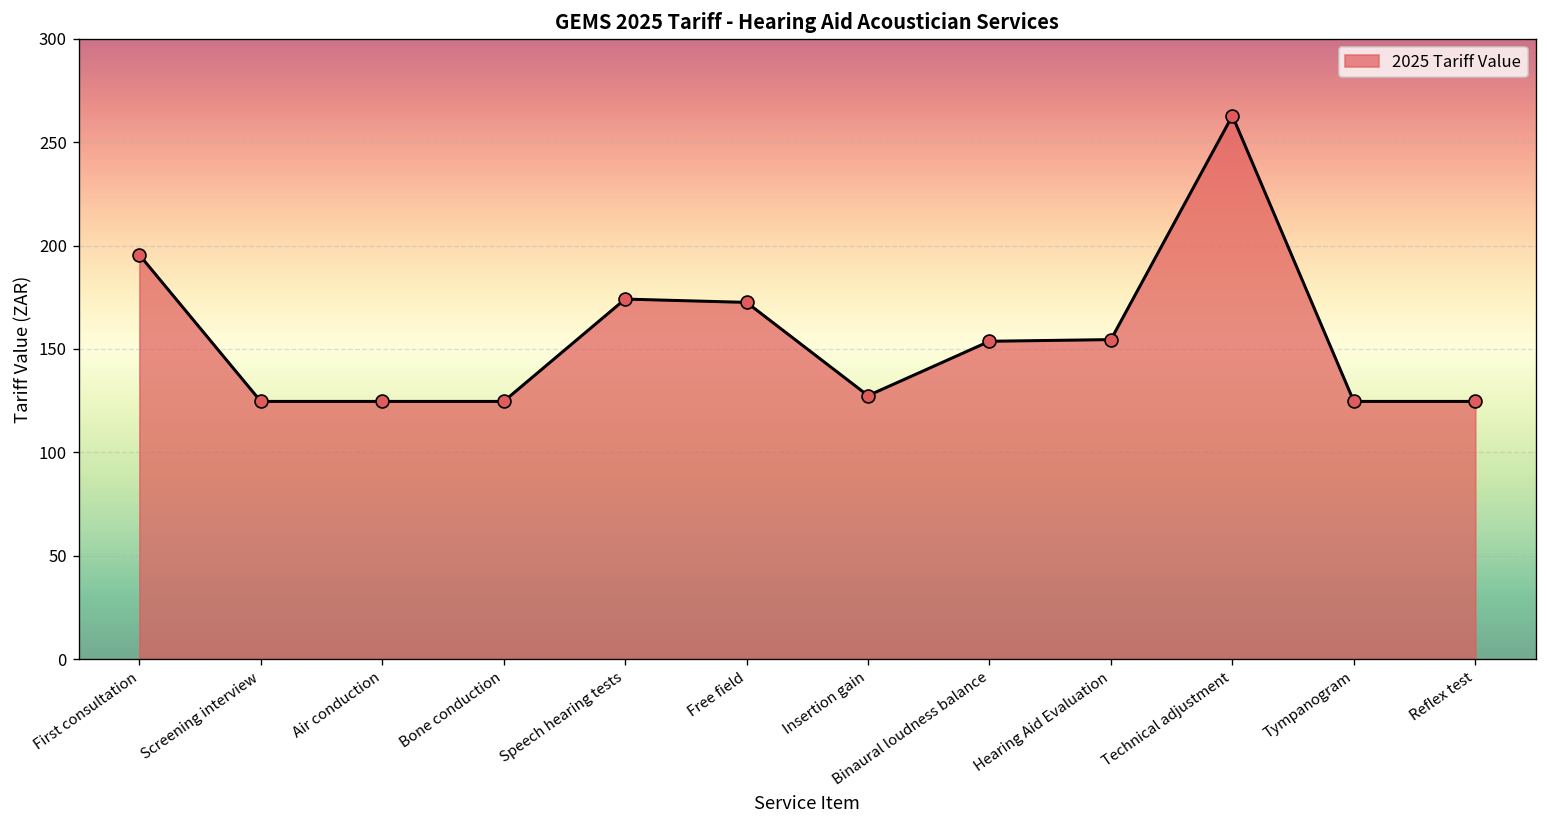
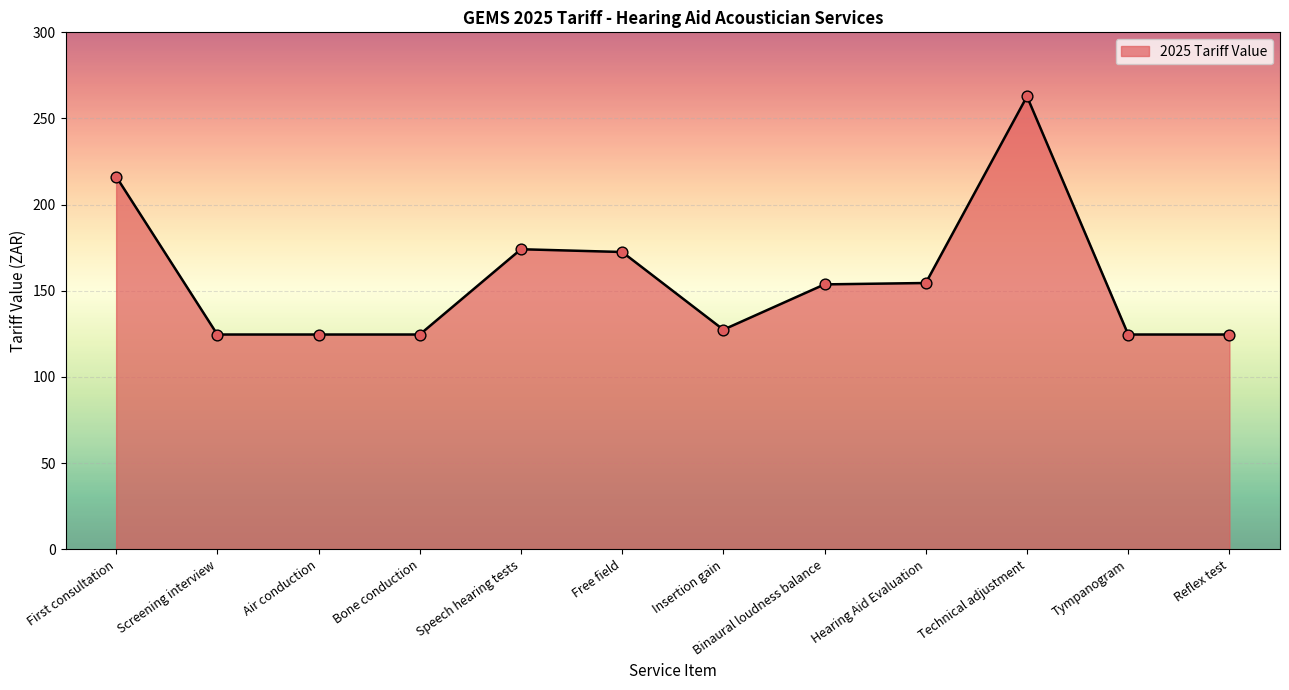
  {
-   "First consultation": 196,
+   "First consultation": 216,
    "Screening interview": 125,
    "Air conduction": 125,
    "Bone conduction": 125,
    "Speech hearing tests": 174,
    "Free field": 173,
    "Insertion gain": 127,
    "Binaural loudness balance": 154,
    "Hearing Aid Evaluation": 155,
    "Technical adjustment": 263,
    "Tympanogram": 125,
    "Reflex test": 125
  }
